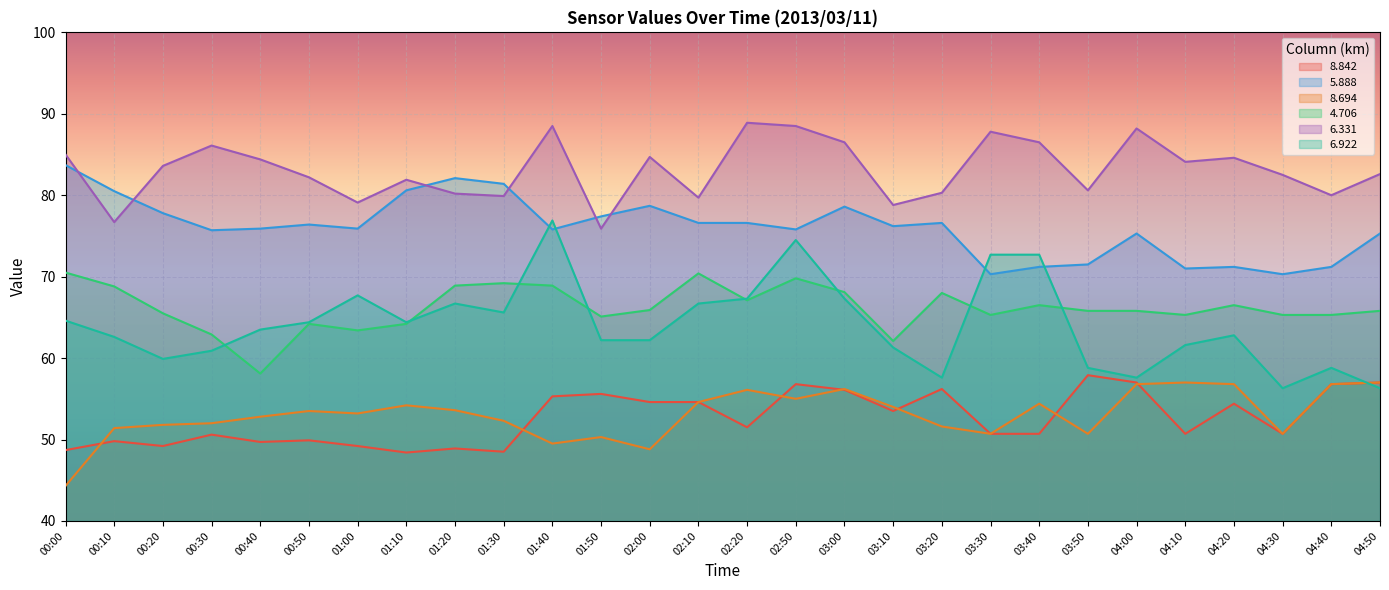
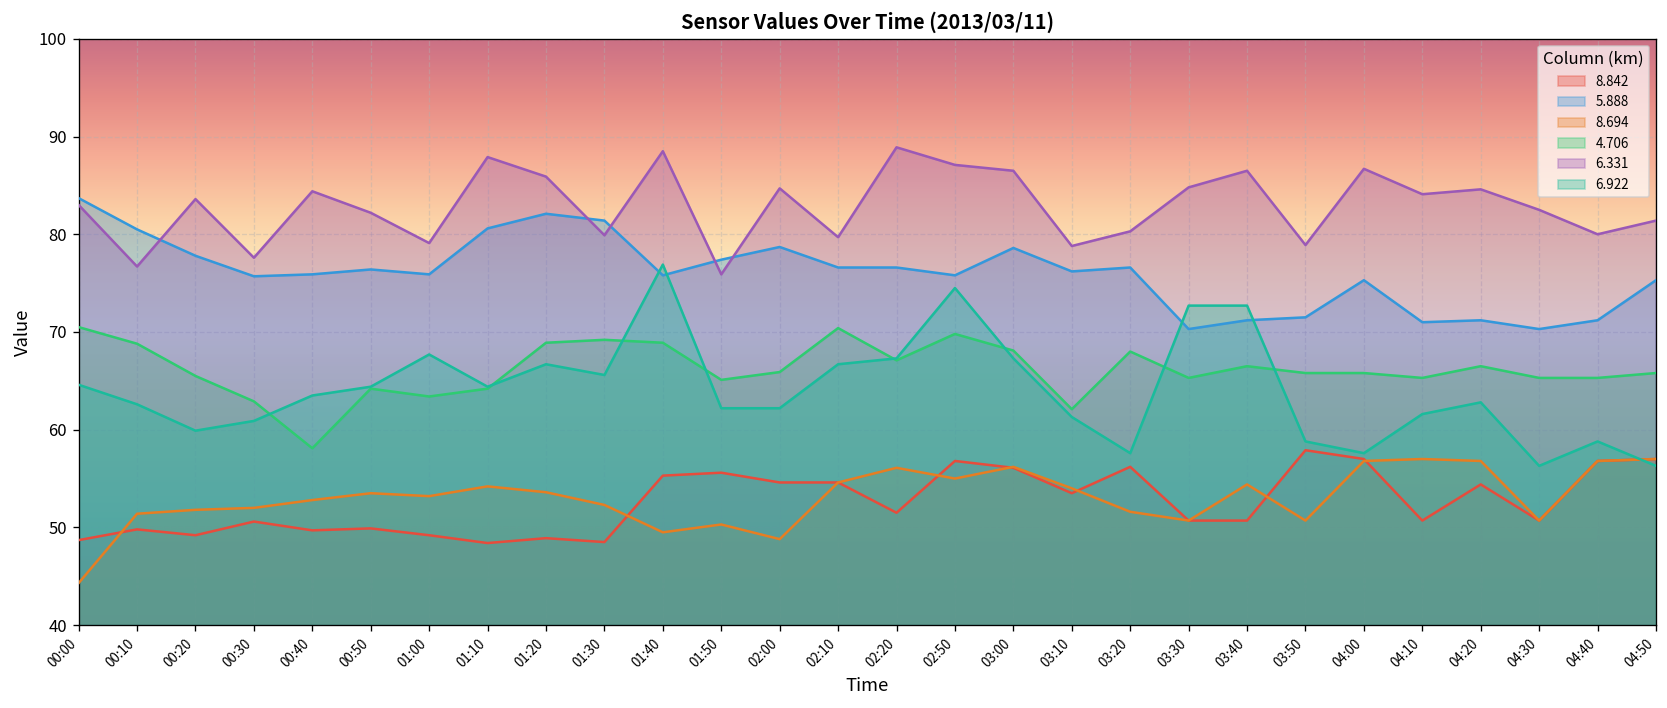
  {
    "6.331": {
-     "00:00": 85,
+     "00:00": 83,
      "00:10": 77,
      "00:20": 84,
-     "00:30": 86,
+     "00:30": 78,
      "00:40": 84,
      "00:50": 82,
      "01:00": 79,
-     "01:10": 82,
-     "01:20": 80,
+     "01:10": 88,
+     "01:20": 86,
      "01:30": 80,
      "01:40": 89,
      "01:50": 76,
      "02:00": 85,
      "02:10": 80,
      "02:20": 89,
-     "02:50": 89,
+     "02:50": 87,
      "03:00": 87,
      "03:10": 79,
      "03:20": 80,
-     "03:30": 88,
+     "03:30": 85,
      "03:40": 87,
-     "03:50": 81,
-     "04:00": 88,
+     "03:50": 79,
+     "04:00": 87,
      "04:10": 84,
      "04:20": 85,
      "04:30": 83,
      "04:40": 80,
-     "04:50": 83
+     "04:50": 81
    }
  }
